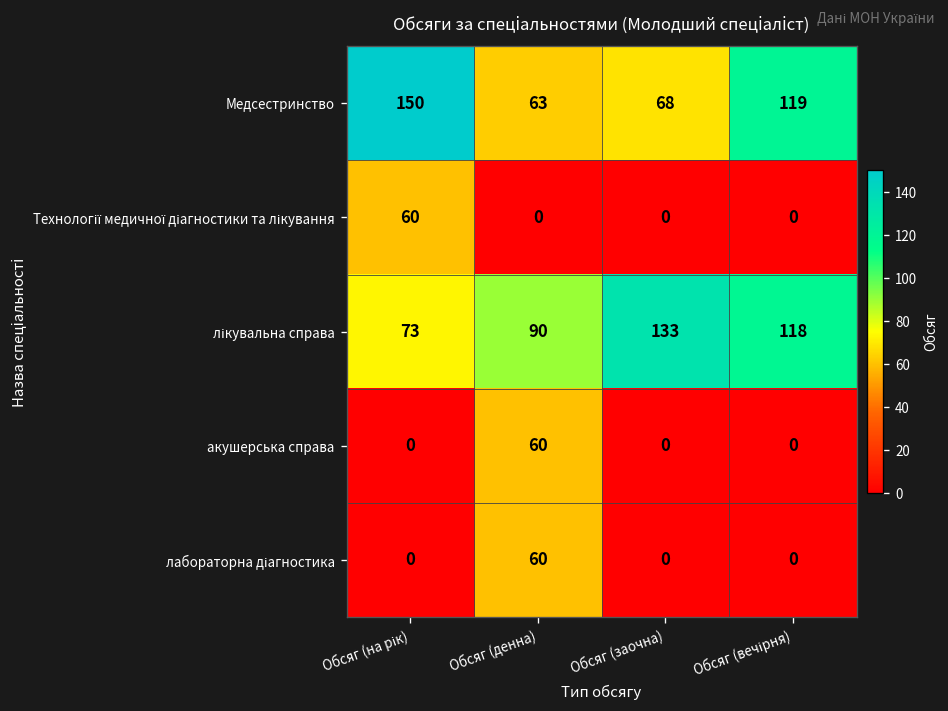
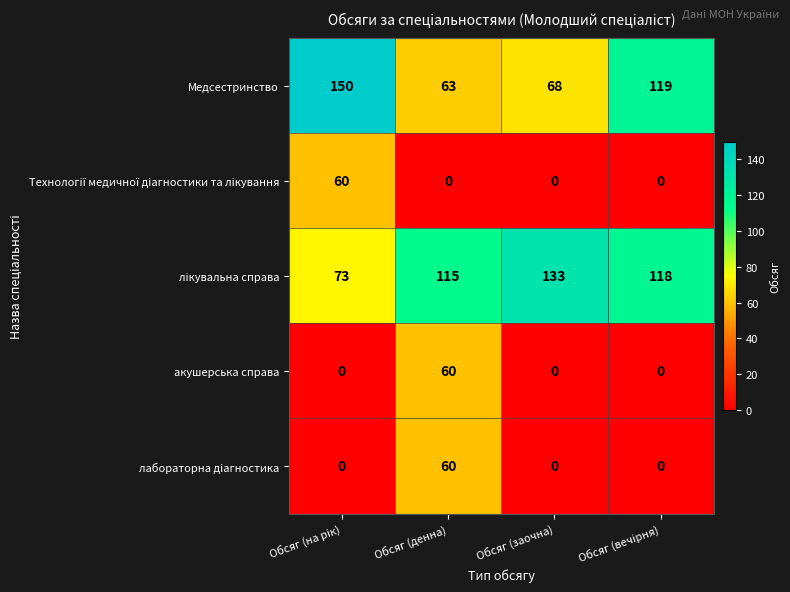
  {
    "Медсестринство": {
      "Обсяг (на рік)": 150,
      "Обсяг (денна)": 63,
      "Обсяг (заочна)": 68,
      "Обсяг (вечірня)": 119
    },
    "Технології медичної діагностики та лікування": {
      "Обсяг (на рік)": 60,
      "Обсяг (денна)": 0,
      "Обсяг (заочна)": 0,
      "Обсяг (вечірня)": 0
    },
    "лікувальна справа": {
      "Обсяг (на рік)": 73,
-     "Обсяг (денна)": 90,
+     "Обсяг (денна)": 115,
      "Обсяг (заочна)": 133,
      "Обсяг (вечірня)": 118
    },
    "акушерська справа": {
      "Обсяг (на рік)": 0,
      "Обсяг (денна)": 60,
      "Обсяг (заочна)": 0,
      "Обсяг (вечірня)": 0
    },
    "лабораторна діагностика": {
      "Обсяг (на рік)": 0,
      "Обсяг (денна)": 60,
      "Обсяг (заочна)": 0,
      "Обсяг (вечірня)": 0
    }
  }
